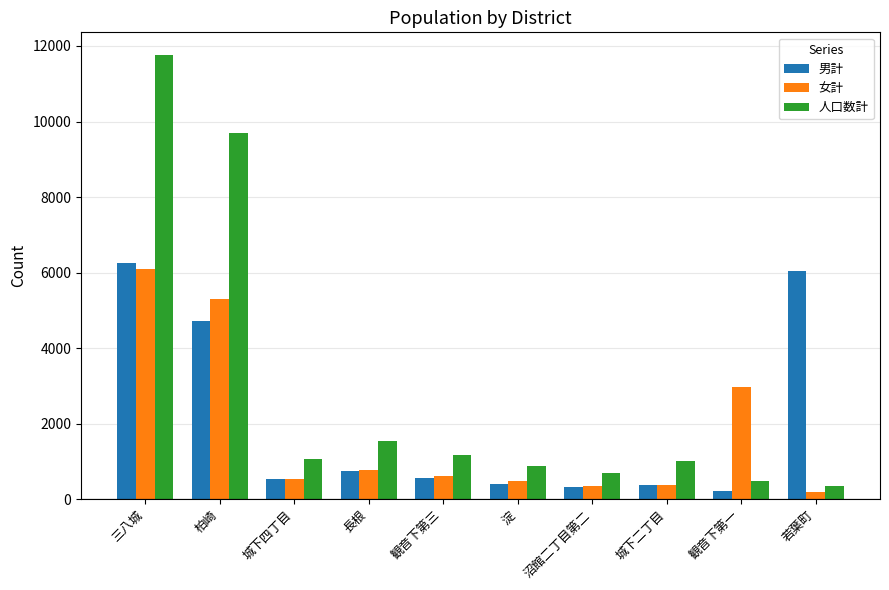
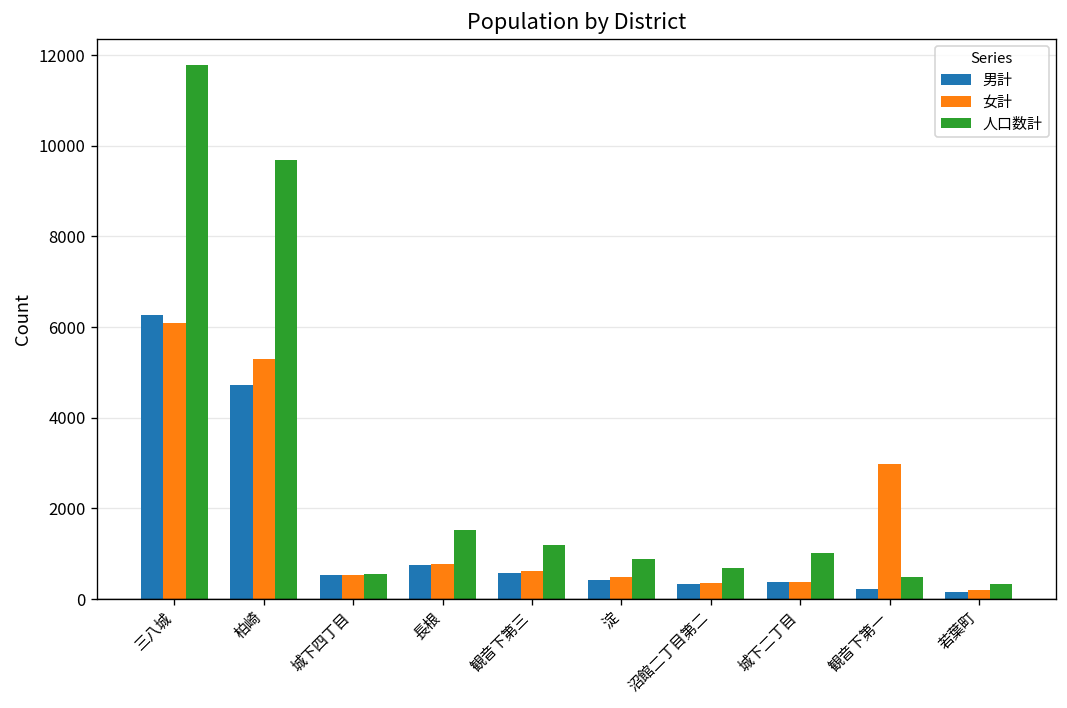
  {
    "男計": {
      "三八城": 6300,
      "柏崎": 4700,
      "城下四丁目": 500,
      "長根": 800,
      "観音下第三": 600,
      "淀": 400,
      "沼館二丁目第二": 300,
      "城下二丁目": 400,
      "観音下第一": 200,
-     "若葉町": 6100
+     "若葉町": 200
    },
    "女計": {
      "三八城": 6100,
      "柏崎": 5300,
      "城下四丁目": 500,
      "長根": 800,
      "観音下第三": 600,
      "淀": 500,
      "沼館二丁目第二": 300,
      "城下二丁目": 400,
      "観音下第一": 3000,
      "若葉町": 200
    },
    "人口数計": {
      "三八城": 11800,
      "柏崎": 9700,
-     "城下四丁目": 1100,
+     "城下四丁目": 500,
      "長根": 1500,
      "観音下第三": 1200,
      "淀": 900,
      "沼館二丁目第二": 700,
      "城下二丁目": 1000,
      "観音下第一": 500,
      "若葉町": 300
    }
  }
